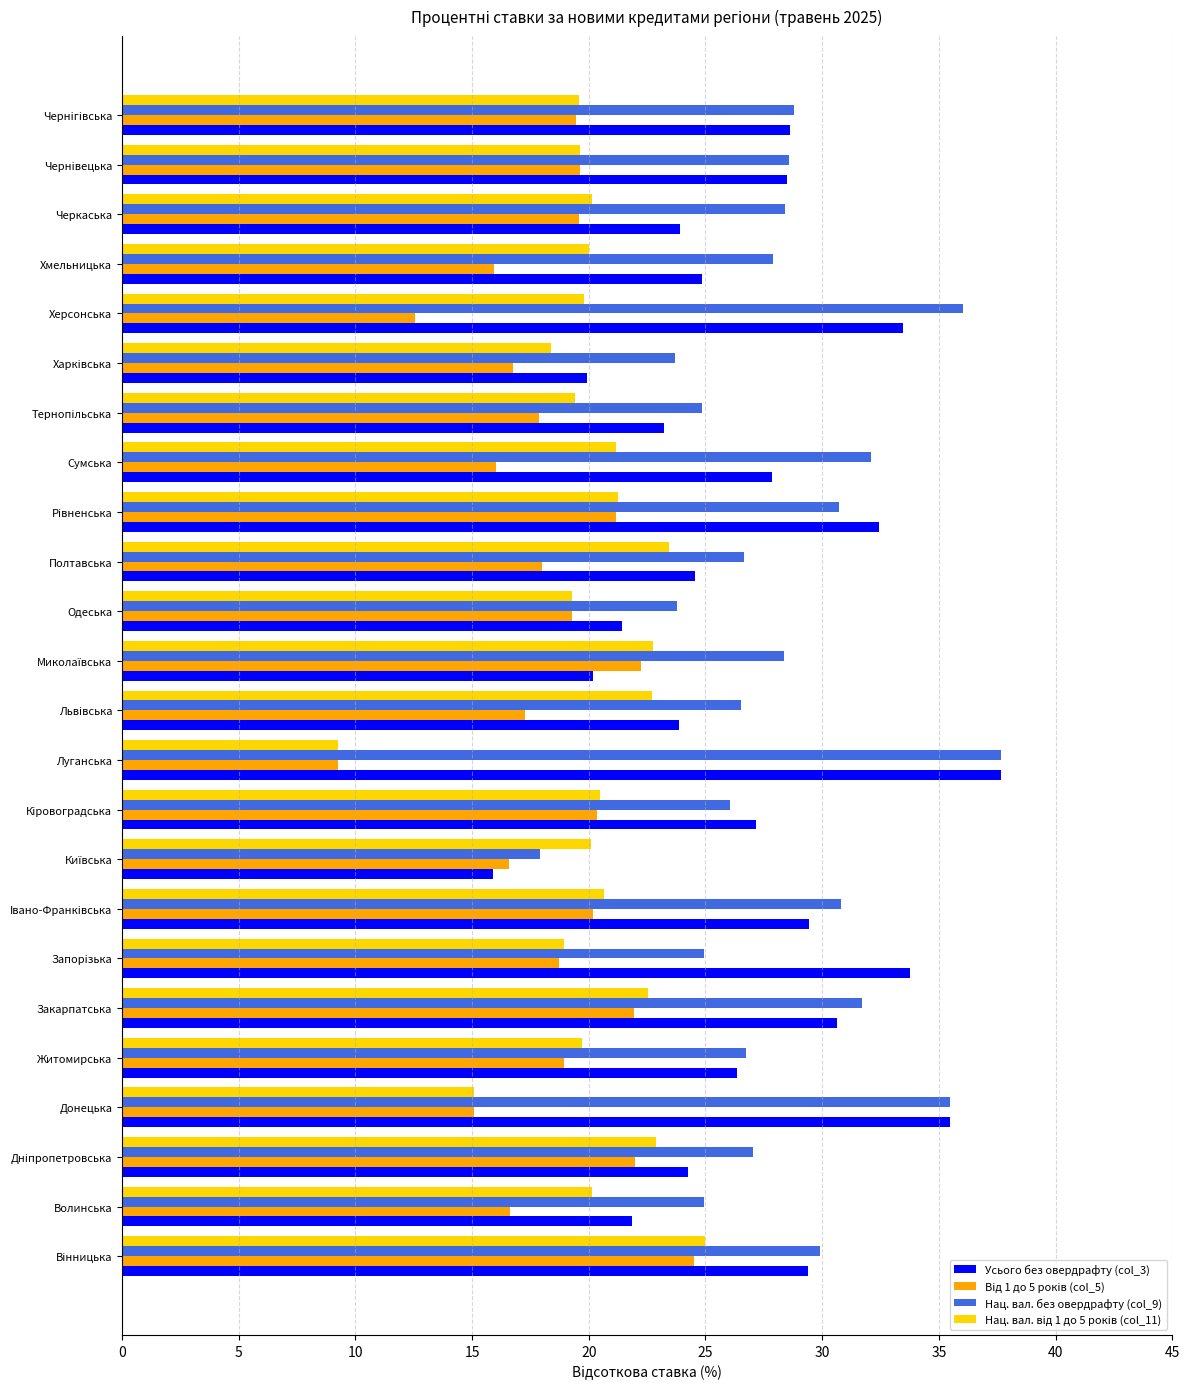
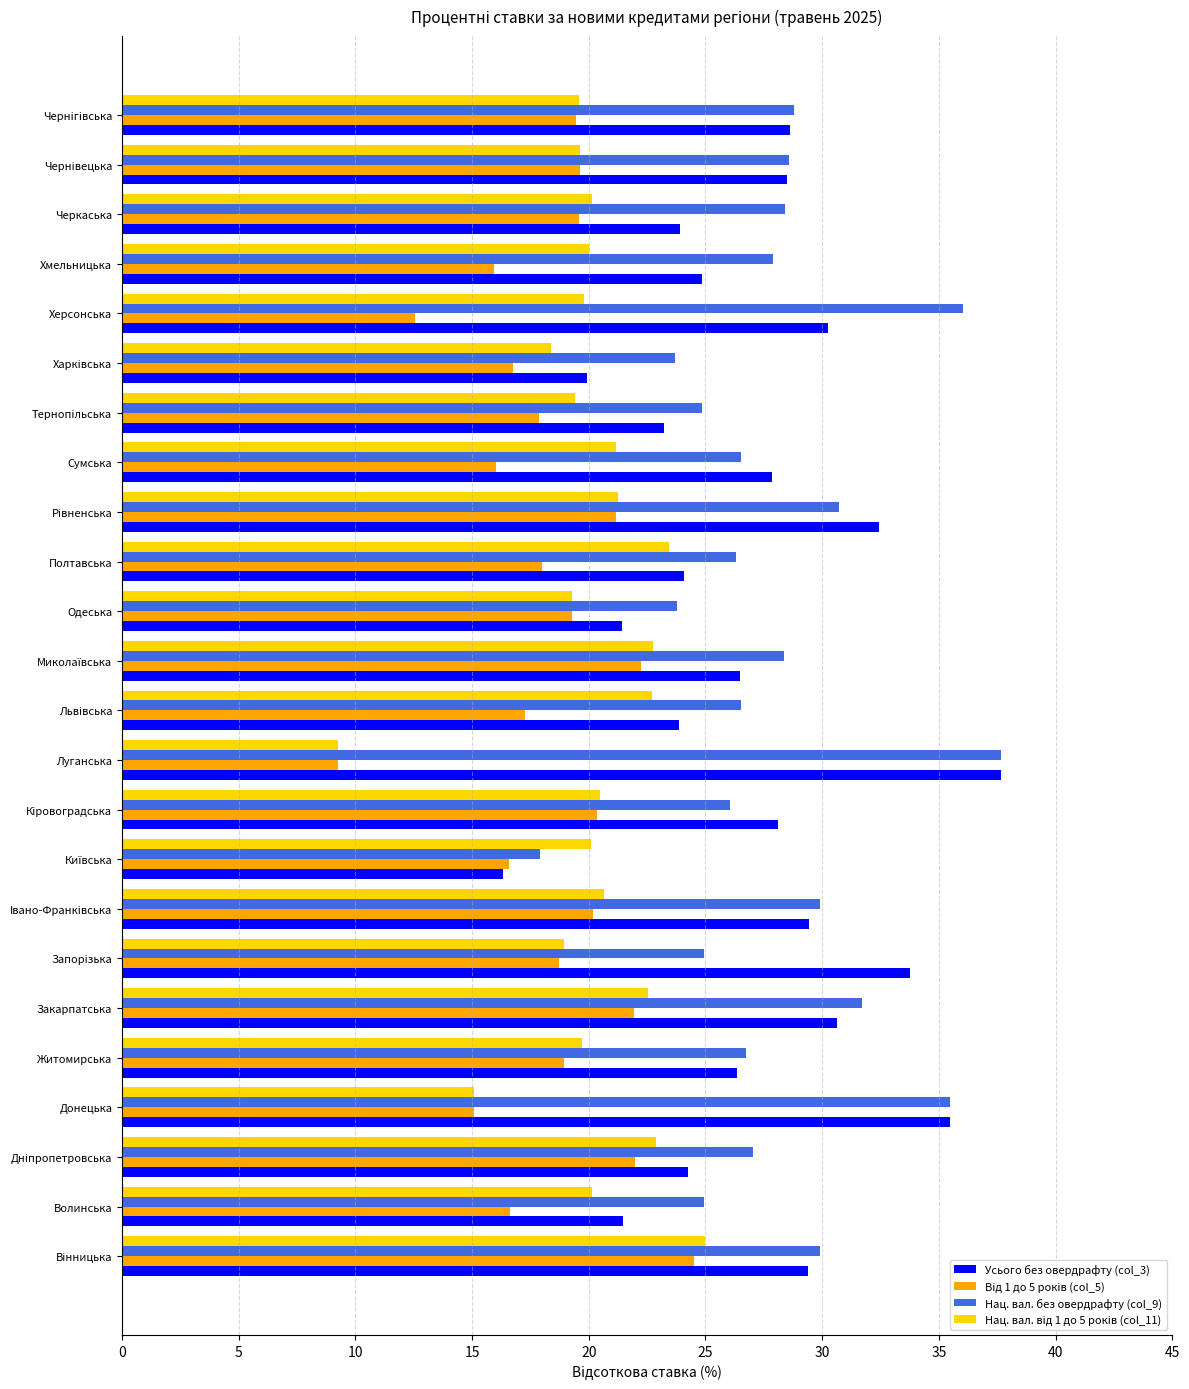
  {
    "Усього без овердрафту (col_3)": {
      "Чернiгiвська": 28.6,
      "Чернiвецька": 28.5,
      "Черкаська": 23.9,
      "Хмельницька": 24.8,
-     "Херсонська": 33.4,
+     "Херсонська": 30.3,
      "Харкiвська": 19.9,
      "Тернопiльська": 23.2,
      "Сумська": 27.9,
      "Рiвненська": 32.4,
-     "Полтавська": 24.5,
+     "Полтавська": 24.1,
      "Одеська": 21.4,
-     "Миколаївська": 20.2,
+     "Миколаївська": 26.5,
      "Львiвська": 23.9,
      "Луганська": 37.7,
-     "Кiровоградська": 27.2,
-     "Київська": 15.9,
+     "Кiровоградська": 28.1,
+     "Київська": 16.3,
      "Iвано-Франкiвська": 29.4,
      "Запорiзька": 33.8,
      "Закарпатська": 30.6,
      "Житомирська": 26.4,
      "Донецька": 35.5,
      "Днiпропетровська": 24.2,
-     "Волинська": 21.8,
+     "Волинська": 21.5,
      "Вiнницька": 29.4
    },
    "Нац. вал. без овердрафту (col_9)": {
      "Чернiгiвська": 28.8,
      "Чернiвецька": 28.6,
      "Черкаська": 28.4,
      "Хмельницька": 27.9,
      "Херсонська": 36.0,
      "Харкiвська": 23.7,
      "Тернопiльська": 24.8,
-     "Сумська": 32.1,
+     "Сумська": 26.5,
      "Рiвненська": 30.7,
-     "Полтавська": 26.7,
+     "Полтавська": 26.3,
      "Одеська": 23.8,
      "Миколаївська": 28.4,
      "Львiвська": 26.5,
      "Луганська": 37.7,
      "Кiровоградська": 26.0,
      "Київська": 17.9,
-     "Iвано-Франкiвська": 30.8,
+     "Iвано-Франкiвська": 29.9,
      "Запорiзька": 24.9,
      "Закарпатська": 31.7,
      "Житомирська": 26.7,
      "Донецька": 35.5,
      "Днiпропетровська": 27.0,
      "Волинська": 24.9,
      "Вiнницька": 29.9
    }
  }
